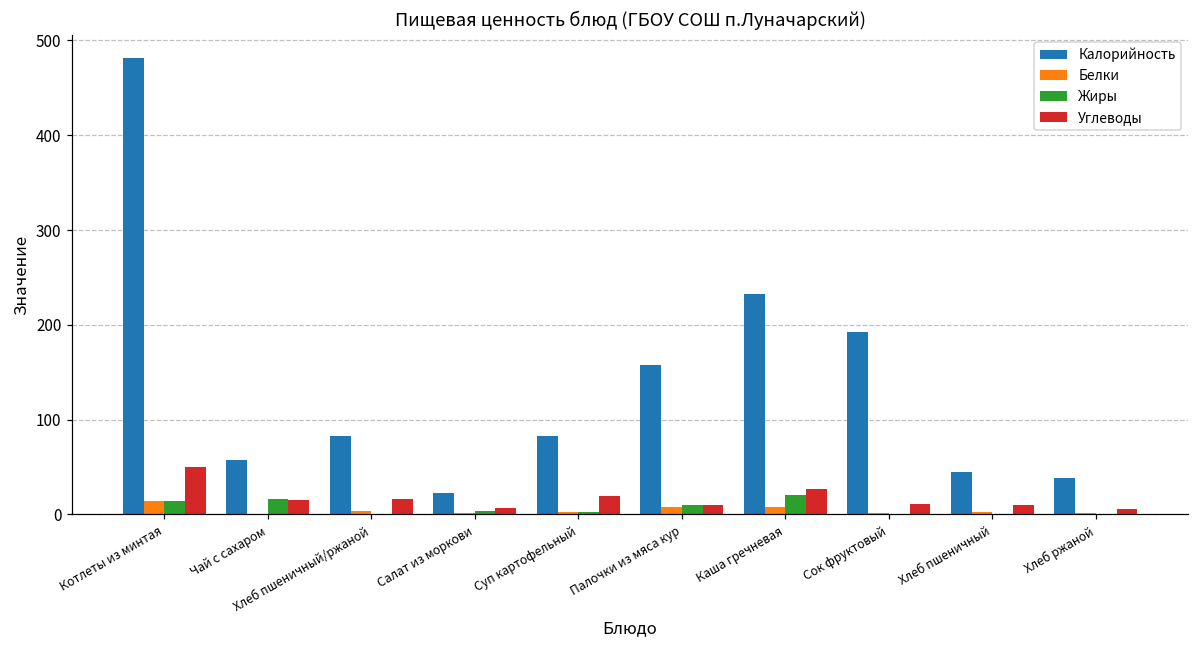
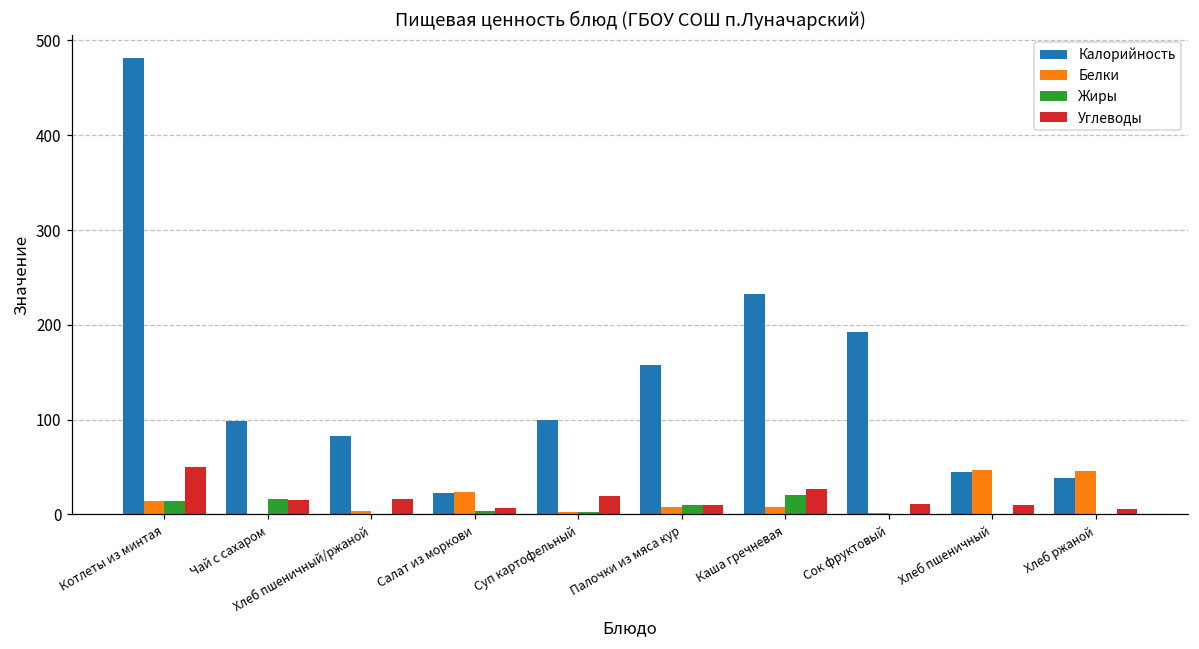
  {
    "Калорийность": {
      "Котлеты из минтая": 480,
-     "Чай с сахаром": 60,
+     "Чай с сахаром": 100,
      "Хлеб пшеничный/ржаной": 80,
      "Салат из моркови": 20,
-     "Суп картофельный": 80,
+     "Суп картофельный": 100,
      "Палочки из мяса кур": 160,
      "Каша гречневая": 230,
      "Сок фруктовый": 190,
      "Хлеб пшеничный": 50,
      "Хлеб ржаной": 40
    },
    "Белки": {
      "Котлеты из минтая": 10,
      "Хлеб пшеничный/ржаной": 0,
-     "Салат из моркови": 0,
+     "Салат из моркови": 20,
      "Палочки из мяса кур": 10,
      "Каша гречневая": 10,
-     "Хлеб пшеничный": 0,
-     "Хлеб ржаной": 0
+     "Хлеб пшеничный": 50,
+     "Хлеб ржаной": 50
    },
    "Жиры": {
      "Котлеты из минтая": 10,
      "Чай с сахаром": 20,
      "Салат из моркови": 0,
      "Палочки из мяса кур": 10,
      "Каша гречневая": 20,
      "Сок фруктовый": 0,
      "Хлеб пшеничный": 0,
      "Хлеб ржаной": 0
    },
    "Углеводы": {
      "Котлеты из минтая": 50,
      "Чай с сахаром": 20,
      "Хлеб пшеничный/ржаной": 20,
      "Салат из моркови": 10,
      "Суп картофельный": 20,
      "Палочки из мяса кур": 10,
      "Каша гречневая": 30,
      "Сок фруктовый": 10,
      "Хлеб пшеничный": 10,
      "Хлеб ржаной": 10
    }
  }
